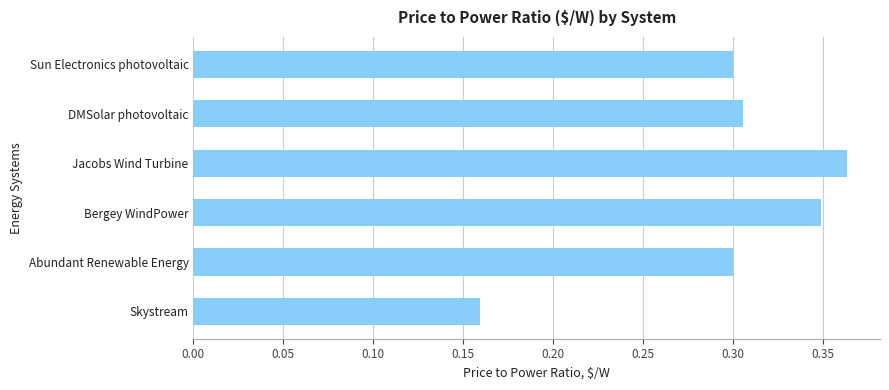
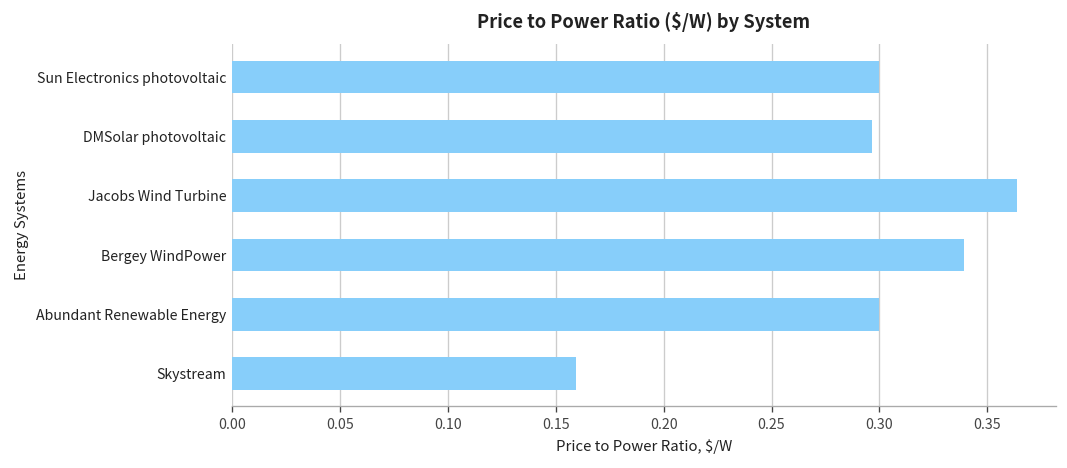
  {
    "Sun Electronics photovoltaic": 0.300,
-   "DMSolar photovoltaic": 0.306,
+   "DMSolar photovoltaic": 0.297,
    "Jacobs Wind Turbine": 0.364,
-   "Bergey WindPower": 0.349,
+   "Bergey WindPower": 0.339,
    "Abundant Renewable Energy": 0.300,
    "Skystream": 0.159
  }
